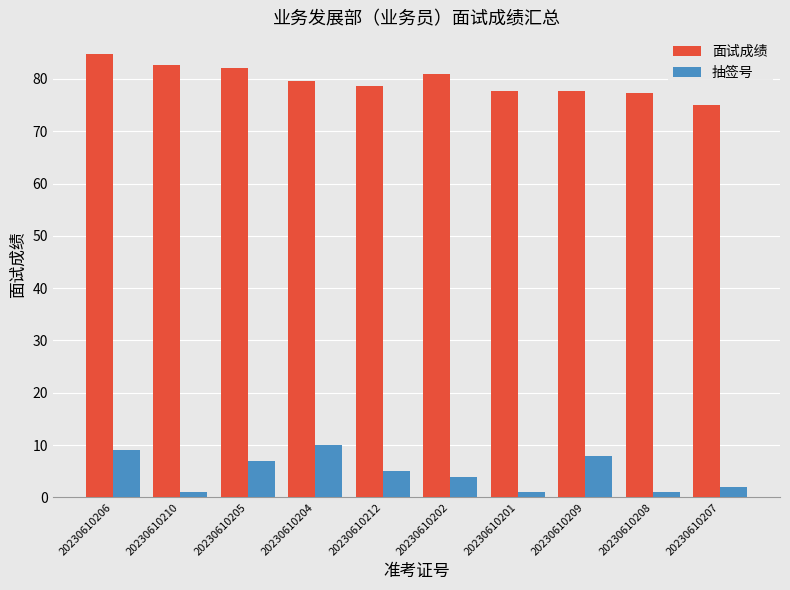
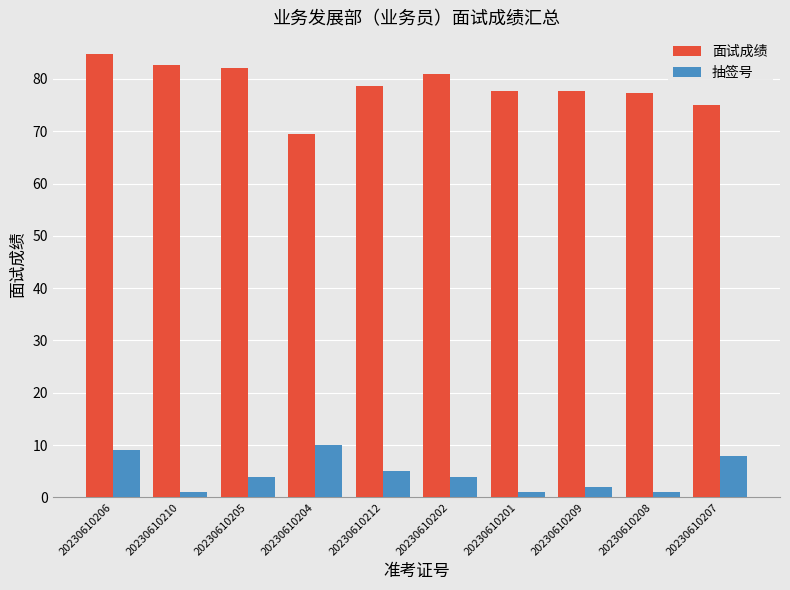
  {
    "面试成绩": {
      "20230610206": 85,
      "20230610210": 83,
      "20230610205": 82,
-     "20230610204": 80,
+     "20230610204": 70,
      "20230610212": 79,
      "20230610202": 81,
      "20230610201": 78,
      "20230610209": 78,
      "20230610208": 77,
      "20230610207": 75
    },
    "抽签号": {
      "20230610206": 9,
      "20230610210": 1,
-     "20230610205": 7,
+     "20230610205": 4,
      "20230610204": 10,
      "20230610212": 5,
      "20230610202": 4,
      "20230610201": 1,
-     "20230610209": 8,
+     "20230610209": 2,
      "20230610208": 1,
-     "20230610207": 2
+     "20230610207": 8
    }
  }
